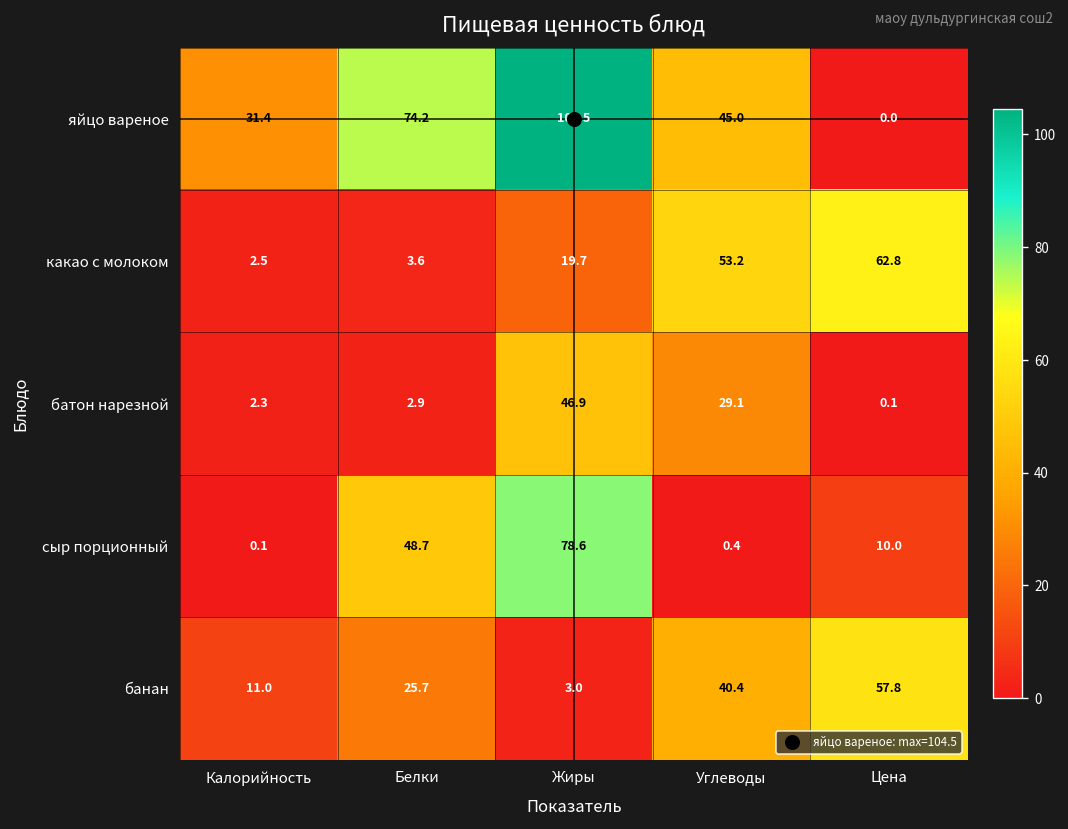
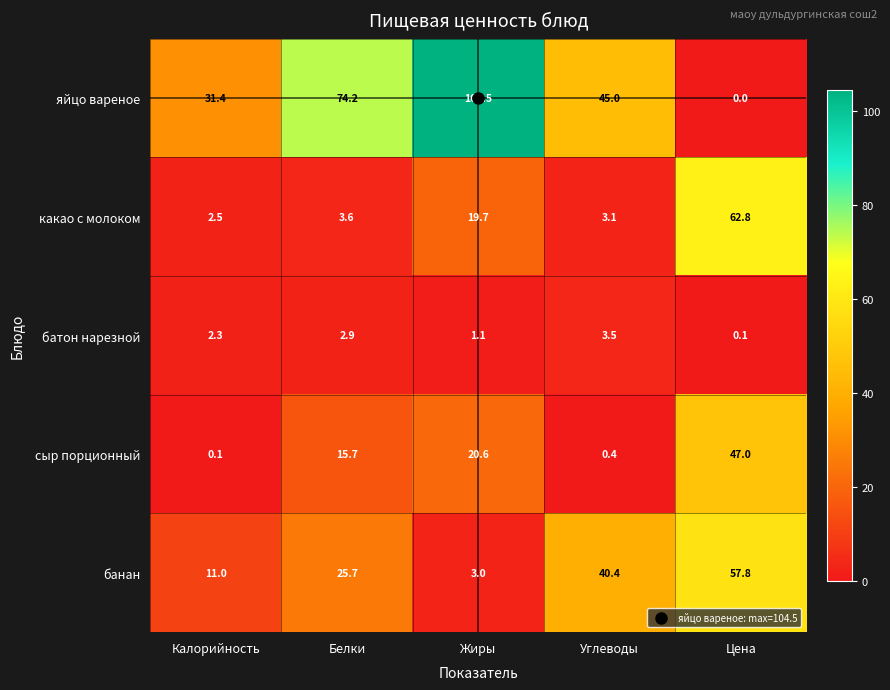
  {
    "яйцо вареное": {
      "Калорийность": 31.4,
      "Белки": 74.2,
      "Углеводы": 45.0,
      "Цена": 0.0
    },
    "какао с молоком": {
      "Калорийность": 2.5,
      "Белки": 3.6,
      "Жиры": 19.7,
-     "Углеводы": 53.2,
+     "Углеводы": 3.1,
      "Цена": 62.8
    },
    "батон нарезной": {
      "Калорийность": 2.3,
      "Белки": 2.9,
-     "Жиры": 46.9,
-     "Углеводы": 29.1,
+     "Жиры": 1.1,
+     "Углеводы": 3.5,
      "Цена": 0.1
    },
    "сыр порционный": {
      "Калорийность": 0.1,
-     "Белки": 48.7,
-     "Жиры": 78.6,
+     "Белки": 15.7,
+     "Жиры": 20.6,
      "Углеводы": 0.4,
-     "Цена": 10.0
+     "Цена": 47.0
    },
    "банан": {
      "Калорийность": 11.0,
      "Белки": 25.7,
      "Жиры": 3.0,
      "Углеводы": 40.4,
      "Цена": 57.8
    }
  }
